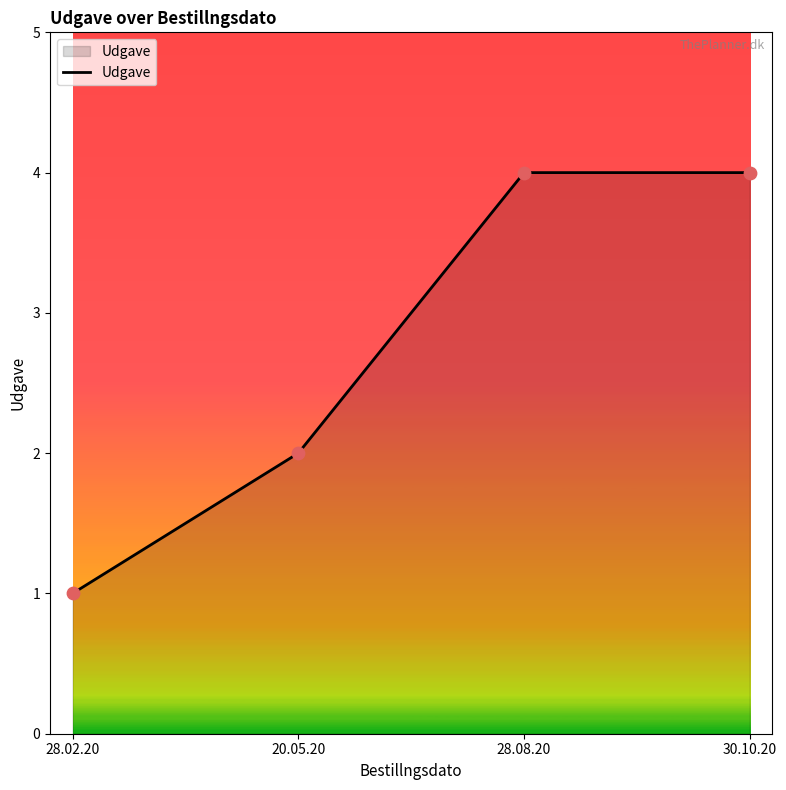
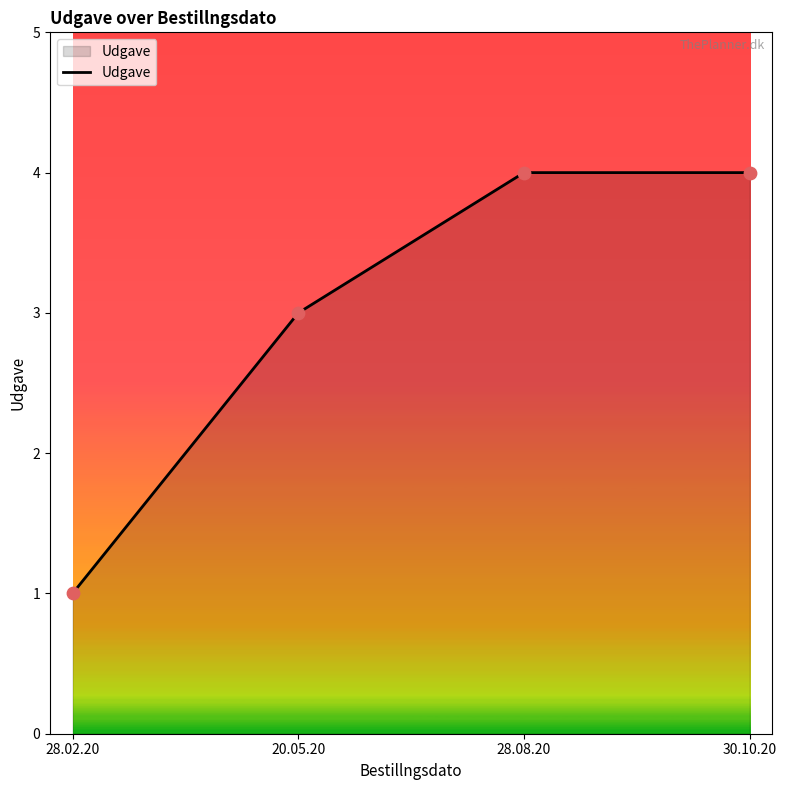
  {
    "28.02.20": 1,
-   "20.05.20": 2,
+   "20.05.20": 3,
    "28.08.20": 4,
    "30.10.20": 4
  }
